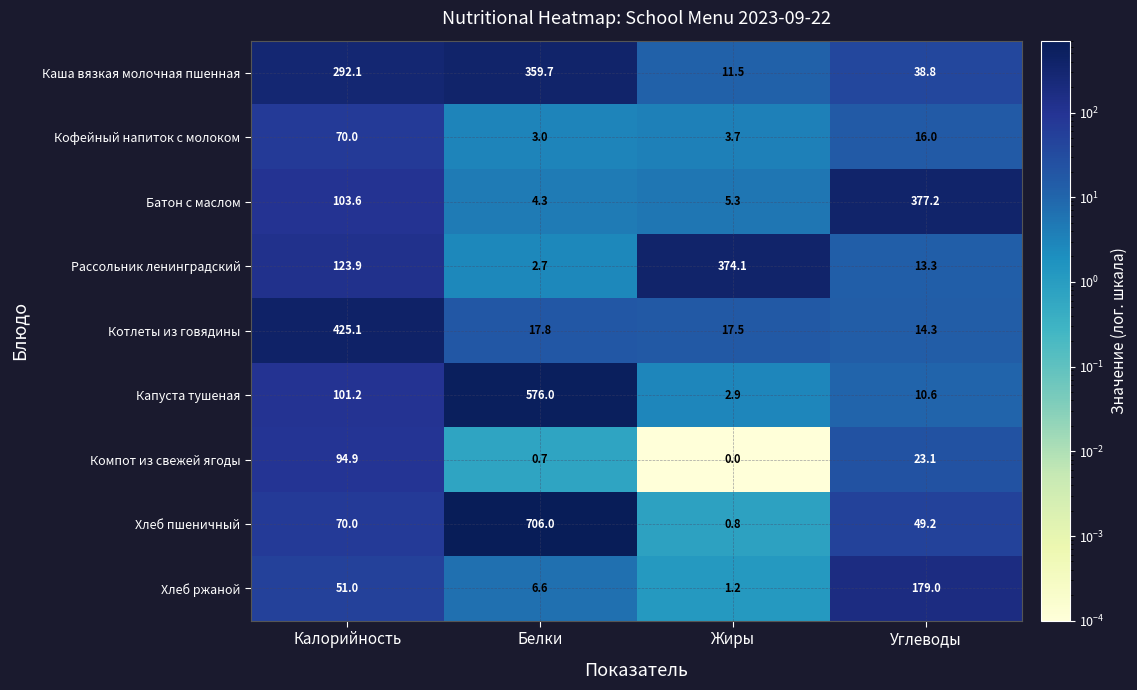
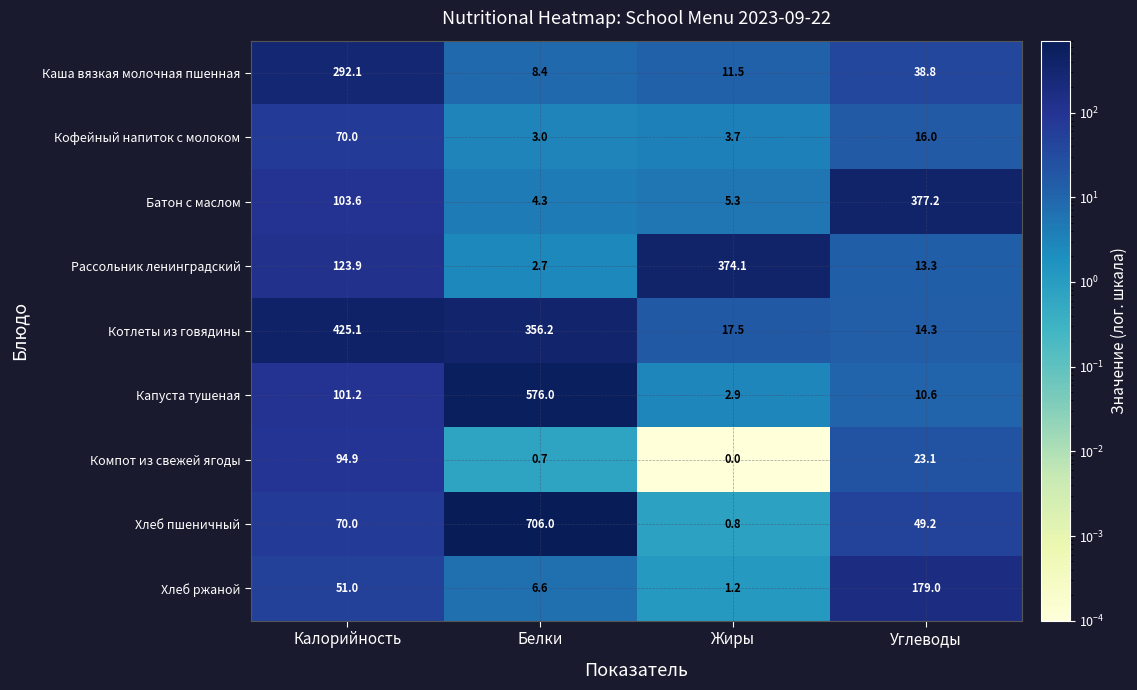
  {
    "Каша вязкая молочная пшенная": {
      "Калорийность": 292.1,
-     "Белки": 359.7,
+     "Белки": 8.4,
      "Жиры": 11.5,
      "Углеводы": 38.8
    },
    "Кофейный напиток с молоком": {
      "Калорийность": 70.0,
      "Белки": 3.0,
      "Жиры": 3.7,
      "Углеводы": 16.0
    },
    "Батон с маслом": {
      "Калорийность": 103.6,
      "Белки": 4.3,
      "Жиры": 5.3,
      "Углеводы": 377.2
    },
    "Рассольник ленинградский": {
      "Калорийность": 123.9,
      "Белки": 2.7,
      "Жиры": 374.1,
      "Углеводы": 13.3
    },
    "Котлеты из говядины": {
      "Калорийность": 425.1,
-     "Белки": 17.8,
+     "Белки": 356.2,
      "Жиры": 17.5,
      "Углеводы": 14.3
    },
    "Капуста тушеная": {
      "Калорийность": 101.2,
      "Белки": 576.0,
      "Жиры": 2.9,
      "Углеводы": 10.6
    },
    "Компот из свежей ягоды": {
      "Калорийность": 94.9,
      "Белки": 0.7,
      "Жиры": 0.0,
      "Углеводы": 23.1
    },
    "Хлеб пшеничный": {
      "Калорийность": 70.0,
      "Белки": 706.0,
      "Жиры": 0.8,
      "Углеводы": 49.2
    },
    "Хлеб ржаной": {
      "Калорийность": 51.0,
      "Белки": 6.6,
      "Жиры": 1.2,
      "Углеводы": 179.0
    }
  }
